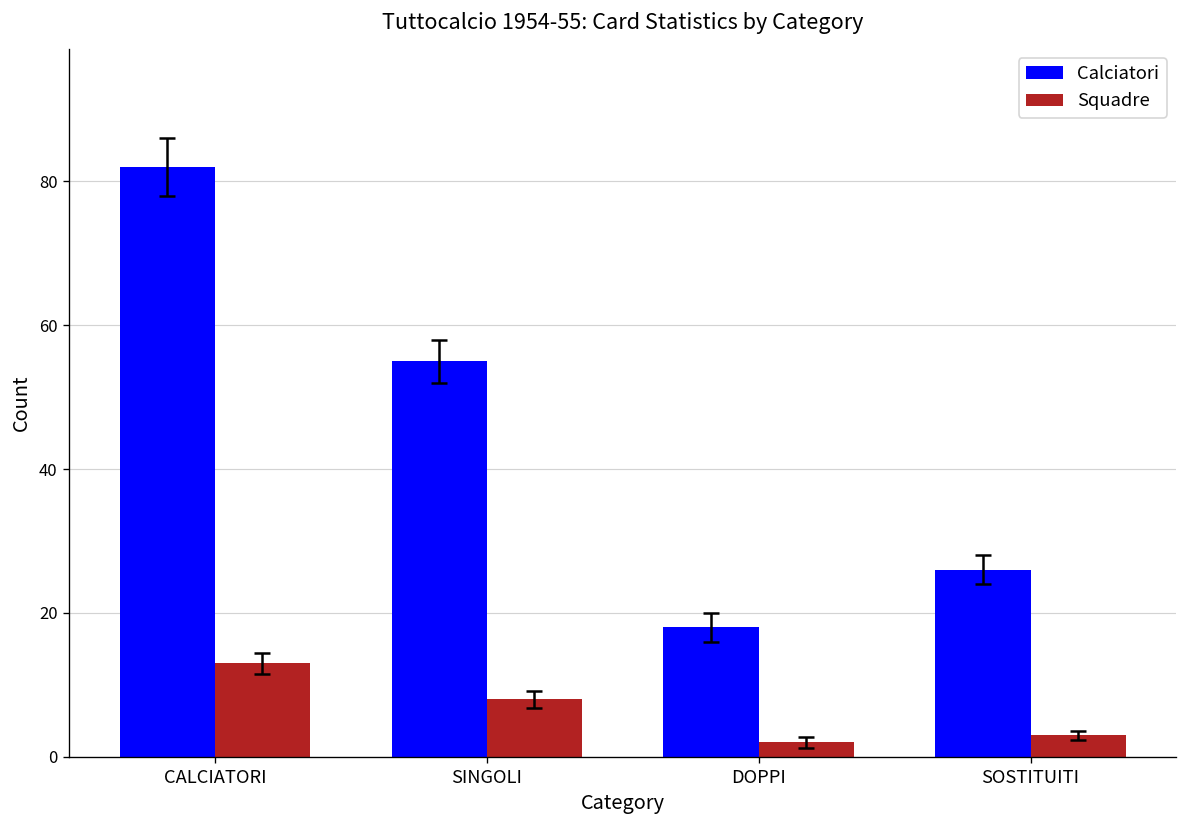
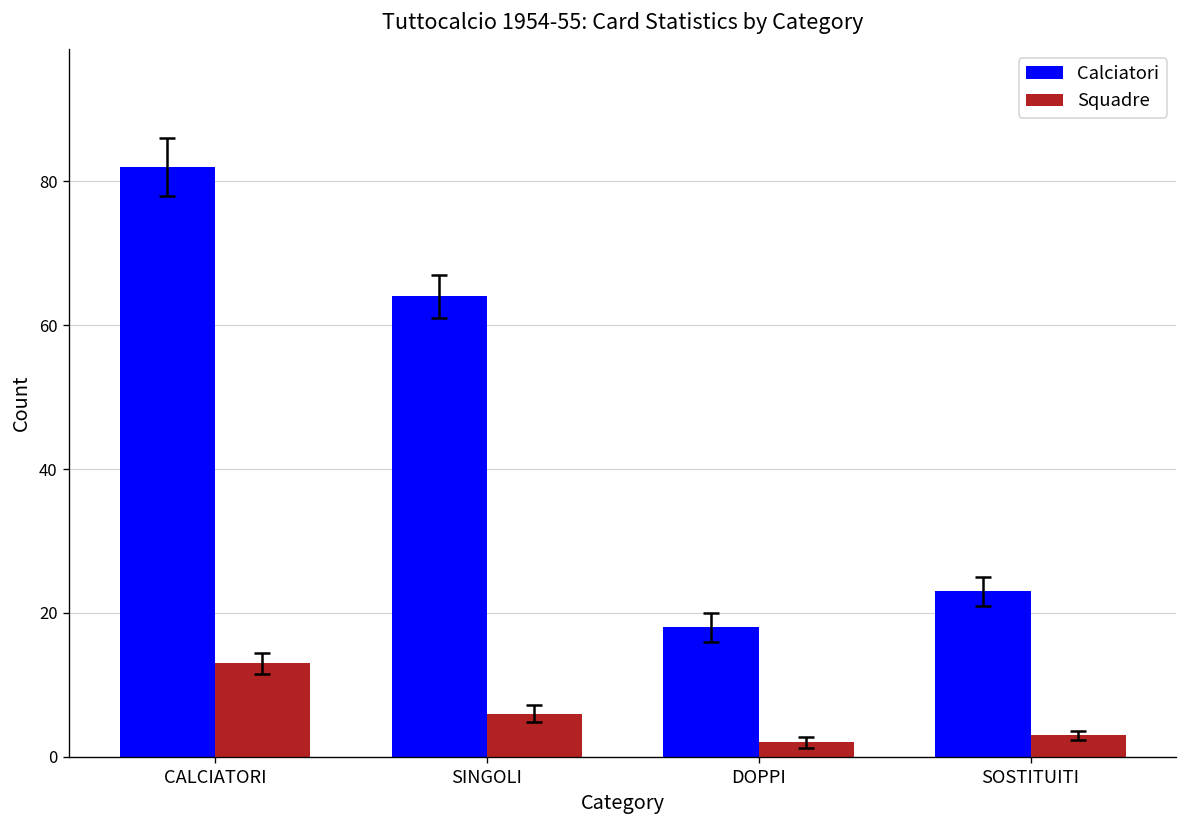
  {
    "Calciatori": {
      "CALCIATORI": 82,
-     "SINGOLI": 55,
+     "SINGOLI": 64,
      "DOPPI": 18,
-     "SOSTITUITI": 26
+     "SOSTITUITI": 23
    },
    "Squadre": {
      "CALCIATORI": 13,
-     "SINGOLI": 8,
+     "SINGOLI": 6,
      "DOPPI": 2,
      "SOSTITUITI": 3
    }
  }
